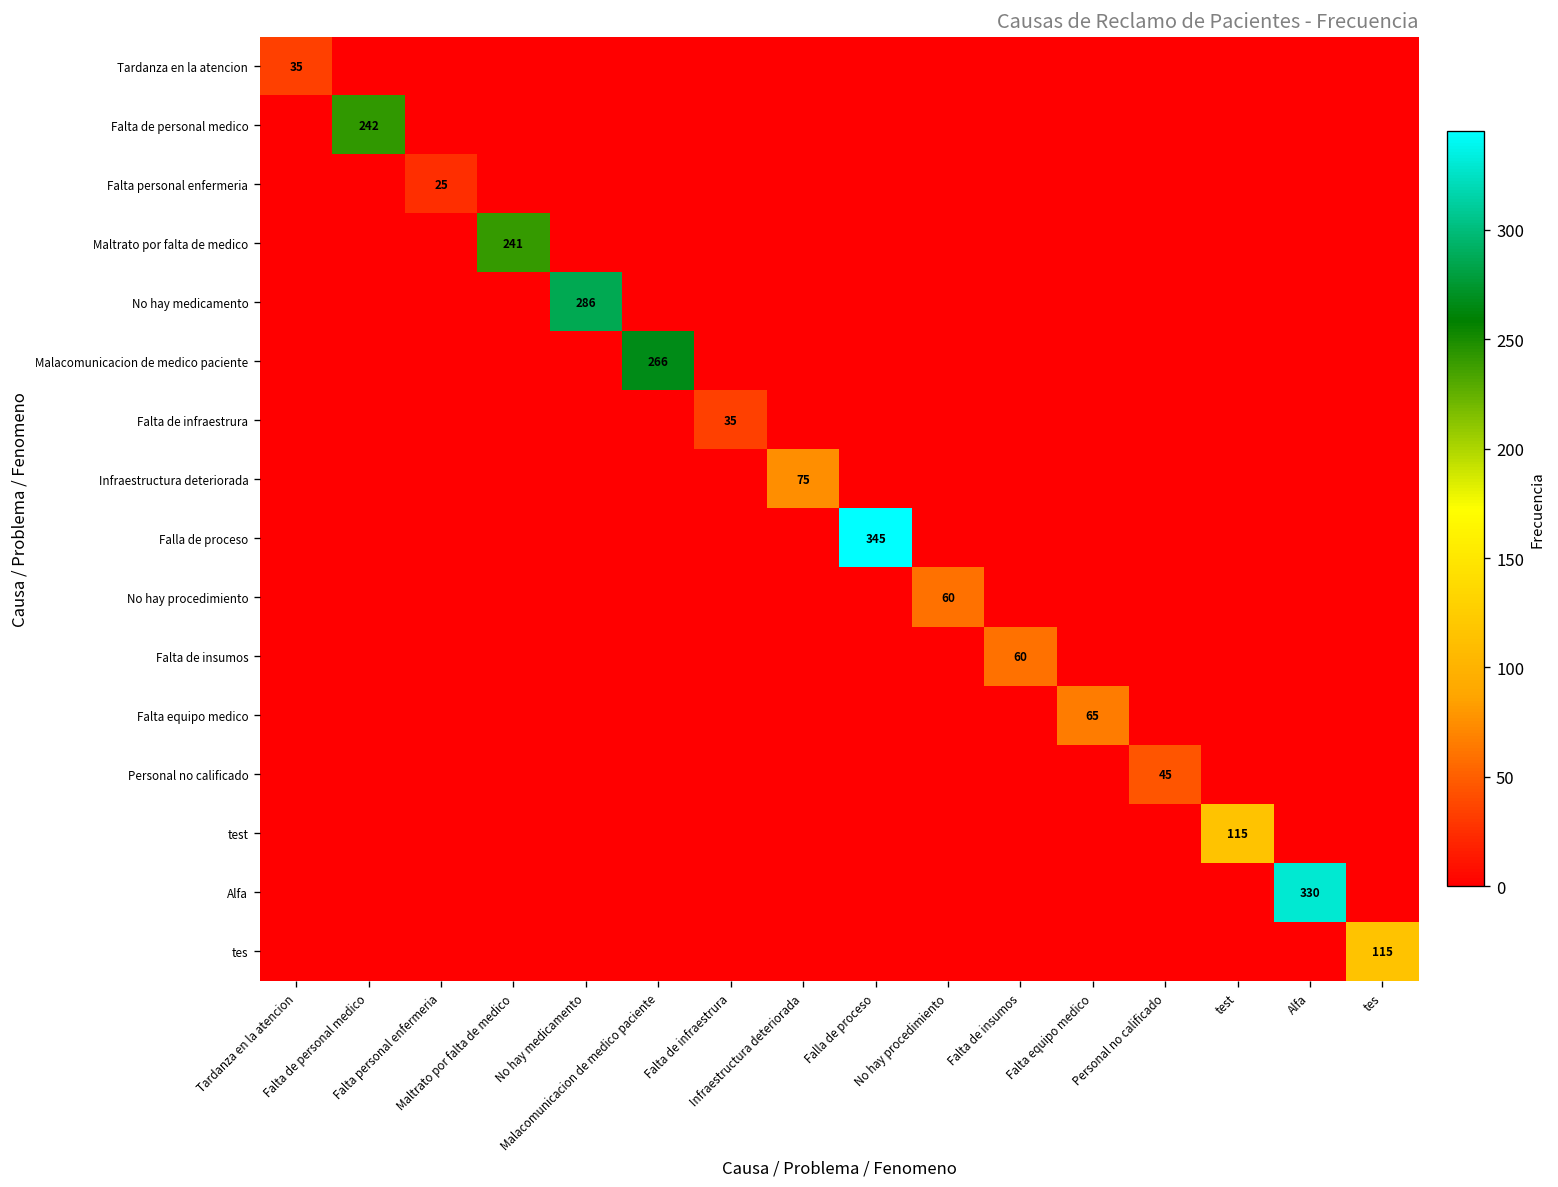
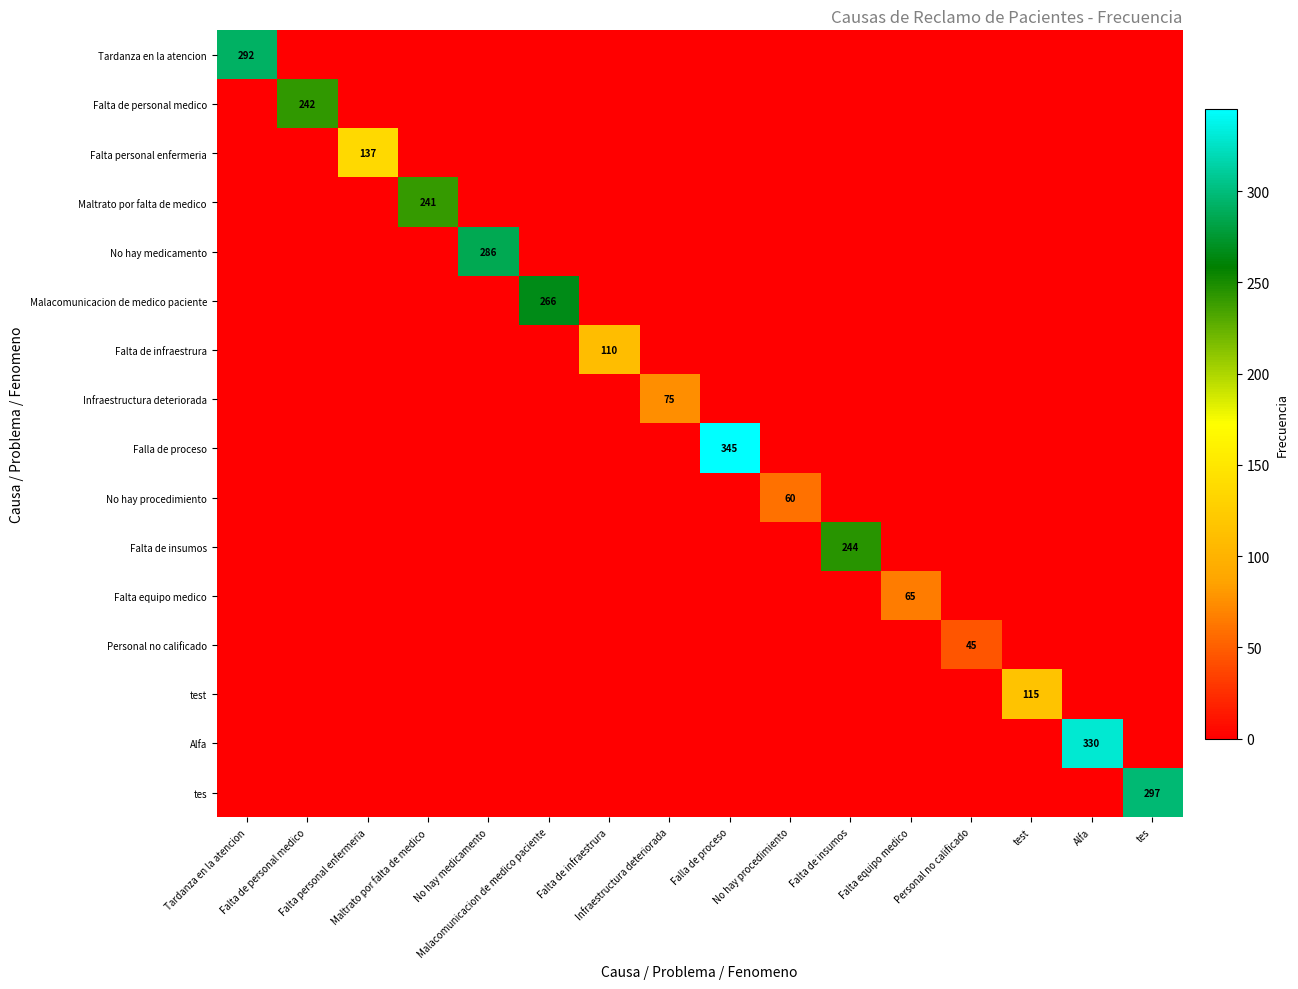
  {
    "Tardanza en la atencion": {
-     "Tardanza en la atencion": 35
+     "Tardanza en la atencion": 292
    },
    "Falta de personal medico": {
      "Falta de personal medico": 242
    },
    "Falta personal enfermeria": {
-     "Falta personal enfermeria": 25
+     "Falta personal enfermeria": 137
    },
    "Maltrato por falta de medico": {
      "Maltrato por falta de medico": 241
    },
    "No hay medicamento": {
      "No hay medicamento": 286
    },
    "Malacomunicacion de medico paciente": {
      "Malacomunicacion de medico paciente": 266
    },
    "Falta de infraestrura": {
-     "Falta de infraestrura": 35
+     "Falta de infraestrura": 110
    },
    "Infraestructura deteriorada": {
      "Infraestructura deteriorada": 75
    },
    "Falla de proceso": {
      "Falla de proceso": 345
    },
    "No hay procedimiento": {
      "No hay procedimiento": 60
    },
    "Falta de insumos": {
-     "Falta de insumos": 60
+     "Falta de insumos": 244
    },
    "Falta equipo medico": {
      "Falta equipo medico": 65
    },
    "Personal no calificado": {
      "Personal no calificado": 45
    },
    "test": {
      "test": 115
    },
    "Alfa": {
      "Alfa": 330
    },
    "tes": {
-     "tes": 115
+     "tes": 297
    }
  }
